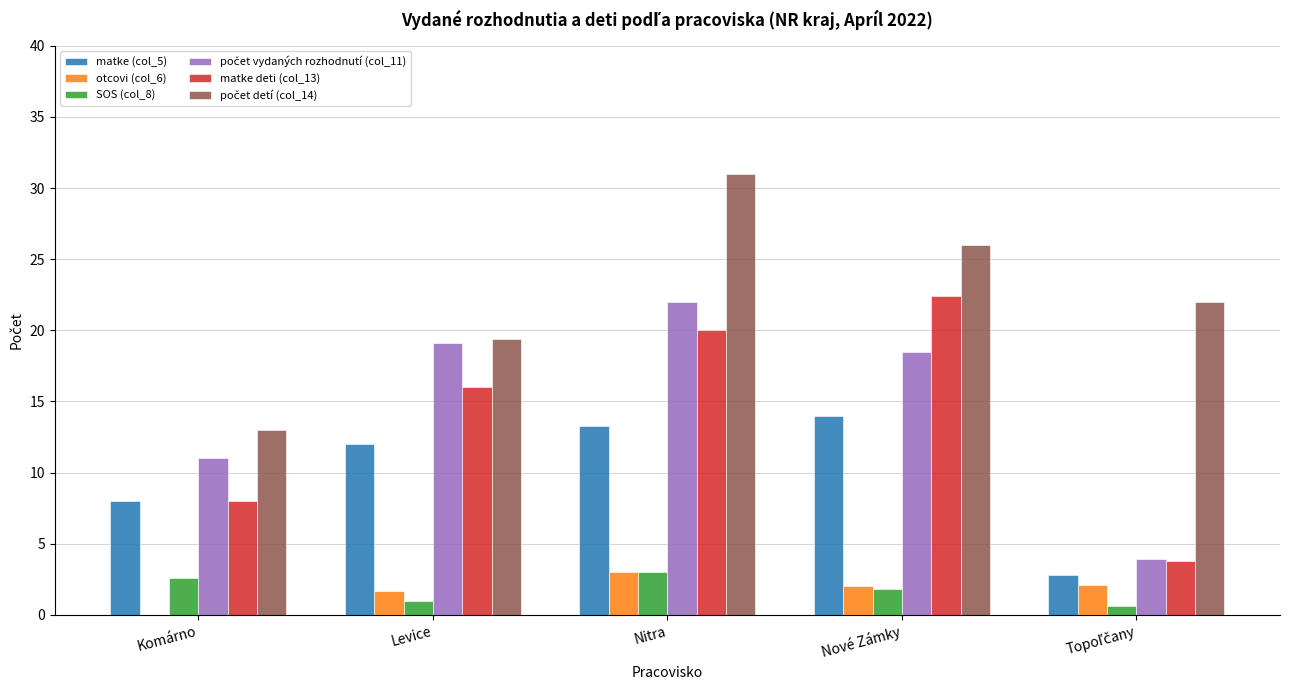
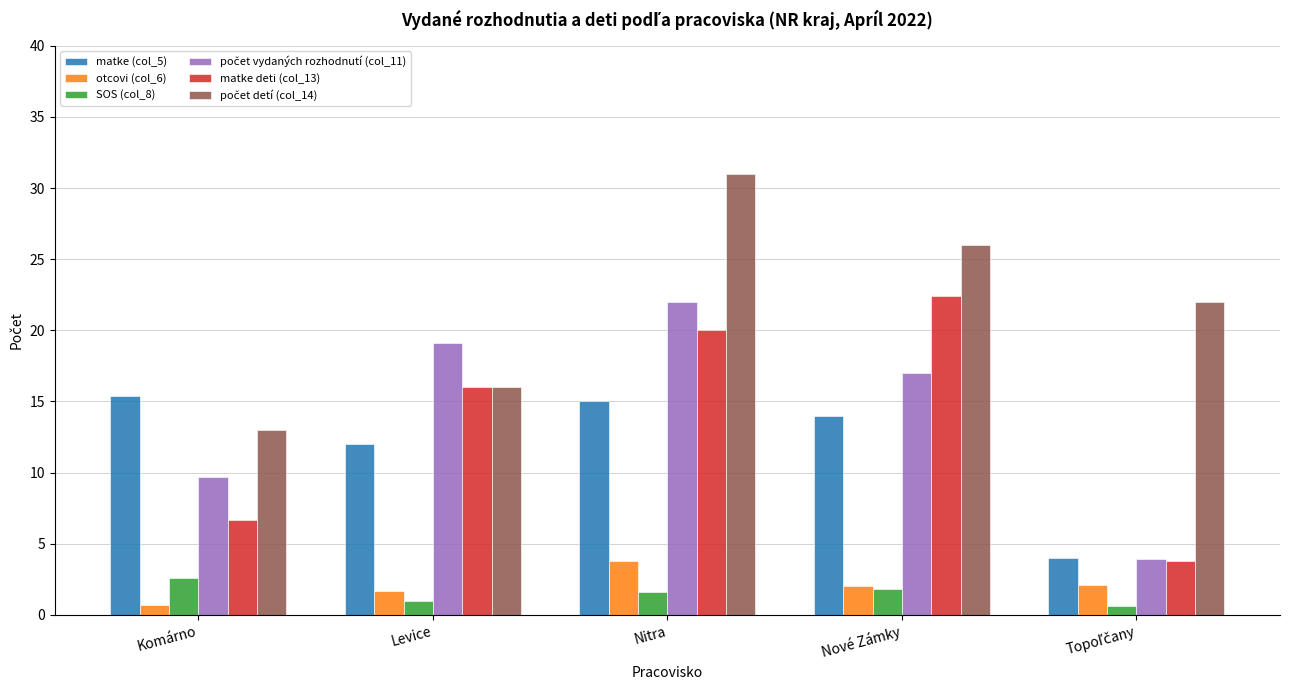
  {
    "matke (col_5)": {
-     "Komárno": 8.0,
+     "Komárno": 15.4,
      "Levice": 12.0,
-     "Nitra": 13.3,
+     "Nitra": 15.0,
      "Nové Zámky": 14.0,
-     "Topoľčany": 2.8
+     "Topoľčany": 4.0
    },
    "otcovi (col_6)": {
-     "Komárno": 0.0,
+     "Komárno": 0.7,
      "Levice": 1.7,
-     "Nitra": 3.0,
+     "Nitra": 3.8,
      "Nové Zámky": 2.0,
      "Topoľčany": 2.1
    },
    "SOS (col_8)": {
      "Komárno": 2.6,
      "Levice": 1.0,
-     "Nitra": 3.0,
+     "Nitra": 1.6,
      "Nové Zámky": 1.8,
      "Topoľčany": 0.6
    },
    "počet vydaných rozhodnutí (col_11)": {
-     "Komárno": 11.0,
+     "Komárno": 9.7,
      "Levice": 19.1,
      "Nitra": 22.0,
-     "Nové Zámky": 18.5,
+     "Nové Zámky": 17.0,
      "Topoľčany": 3.9
    },
    "matke deti (col_13)": {
-     "Komárno": 8.0,
+     "Komárno": 6.7,
      "Levice": 16.0,
      "Nitra": 20.0,
      "Nové Zámky": 22.4,
      "Topoľčany": 3.8
    },
    "počet detí (col_14)": {
      "Komárno": 13.0,
-     "Levice": 19.4,
+     "Levice": 16.0,
      "Nitra": 31.0,
      "Nové Zámky": 26.0,
      "Topoľčany": 22.0
    }
  }
